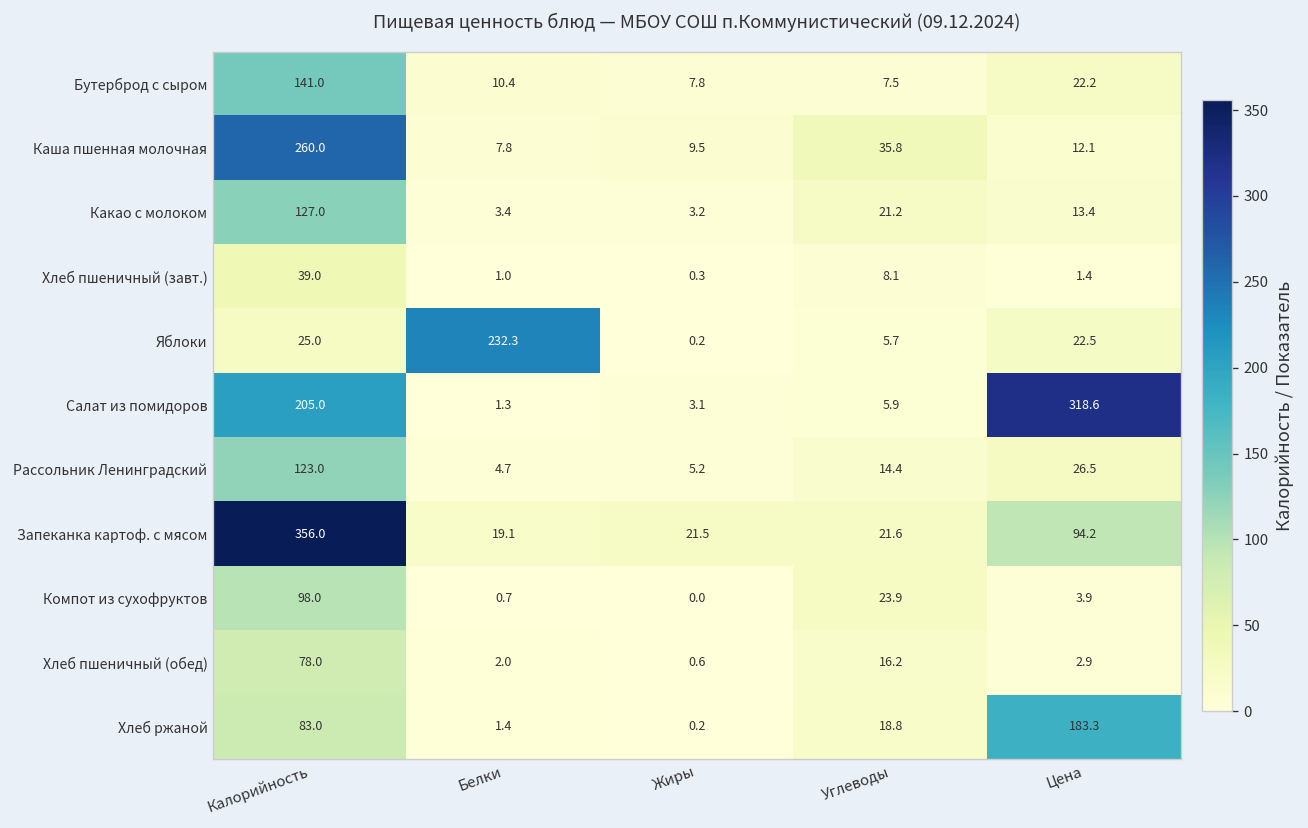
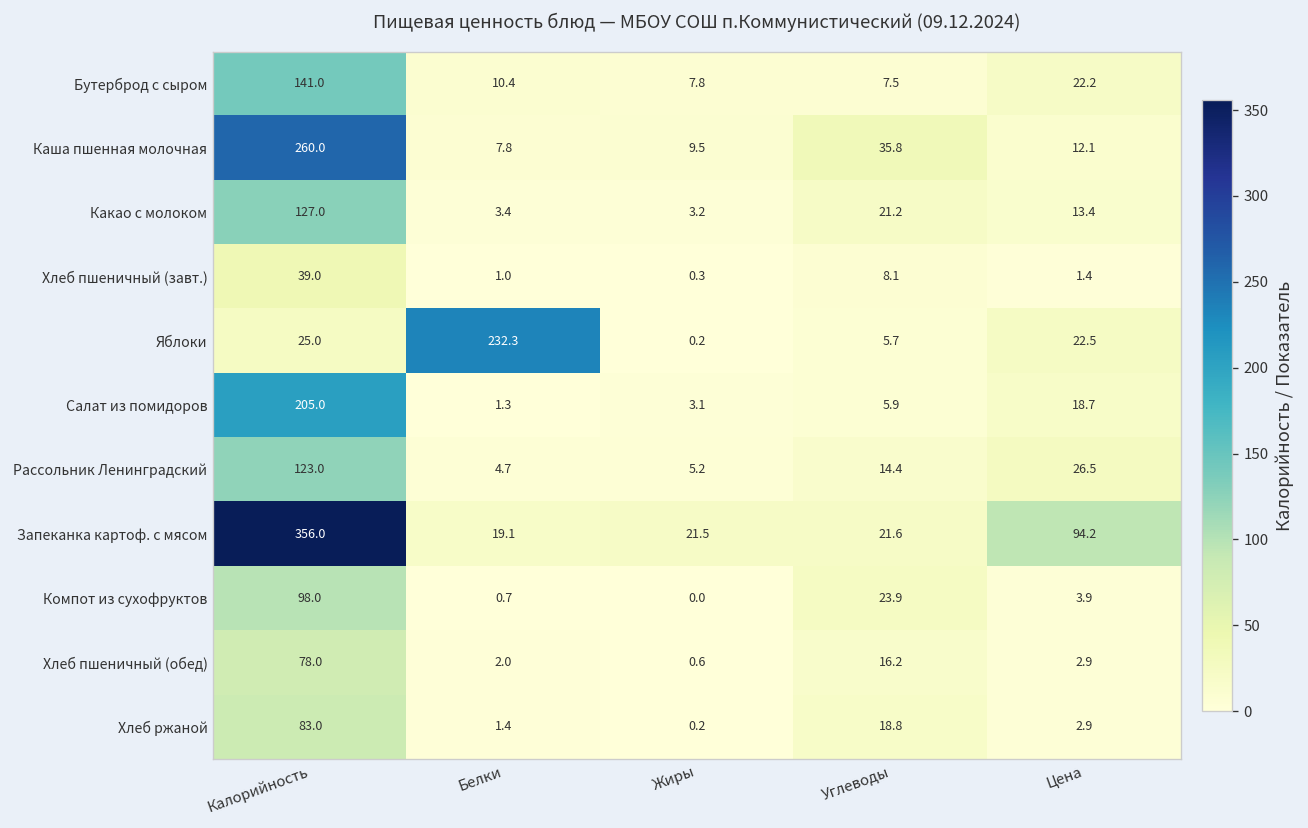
  {
    "Бутерброд с сыром": {
      "Калорийность": 141.0,
      "Белки": 10.4,
      "Жиры": 7.8,
      "Углеводы": 7.5,
      "Цена": 22.2
    },
    "Каша пшенная молочная": {
      "Калорийность": 260.0,
      "Белки": 7.8,
      "Жиры": 9.5,
      "Углеводы": 35.8,
      "Цена": 12.1
    },
    "Какао с молоком": {
      "Калорийность": 127.0,
      "Белки": 3.4,
      "Жиры": 3.2,
      "Углеводы": 21.2,
      "Цена": 13.4
    },
    "Хлеб пшеничный (завт.)": {
      "Калорийность": 39.0,
      "Белки": 1.0,
      "Жиры": 0.3,
      "Углеводы": 8.1,
      "Цена": 1.4
    },
    "Яблоки": {
      "Калорийность": 25.0,
      "Белки": 232.3,
      "Жиры": 0.2,
      "Углеводы": 5.7,
      "Цена": 22.5
    },
    "Салат из помидоров": {
      "Калорийность": 205.0,
      "Белки": 1.3,
      "Жиры": 3.1,
      "Углеводы": 5.9,
-     "Цена": 318.6
+     "Цена": 18.7
    },
    "Рассольник Ленинградский": {
      "Калорийность": 123.0,
      "Белки": 4.7,
      "Жиры": 5.2,
      "Углеводы": 14.4,
      "Цена": 26.5
    },
    "Запеканка картоф. с мясом": {
      "Калорийность": 356.0,
      "Белки": 19.1,
      "Жиры": 21.5,
      "Углеводы": 21.6,
      "Цена": 94.2
    },
    "Компот из сухофруктов": {
      "Калорийность": 98.0,
      "Белки": 0.7,
      "Жиры": 0.0,
      "Углеводы": 23.9,
      "Цена": 3.9
    },
    "Хлеб пшеничный (обед)": {
      "Калорийность": 78.0,
      "Белки": 2.0,
      "Жиры": 0.6,
      "Углеводы": 16.2,
      "Цена": 2.9
    },
    "Хлеб ржаной": {
      "Калорийность": 83.0,
      "Белки": 1.4,
      "Жиры": 0.2,
      "Углеводы": 18.8,
-     "Цена": 183.3
+     "Цена": 2.9
    }
  }
